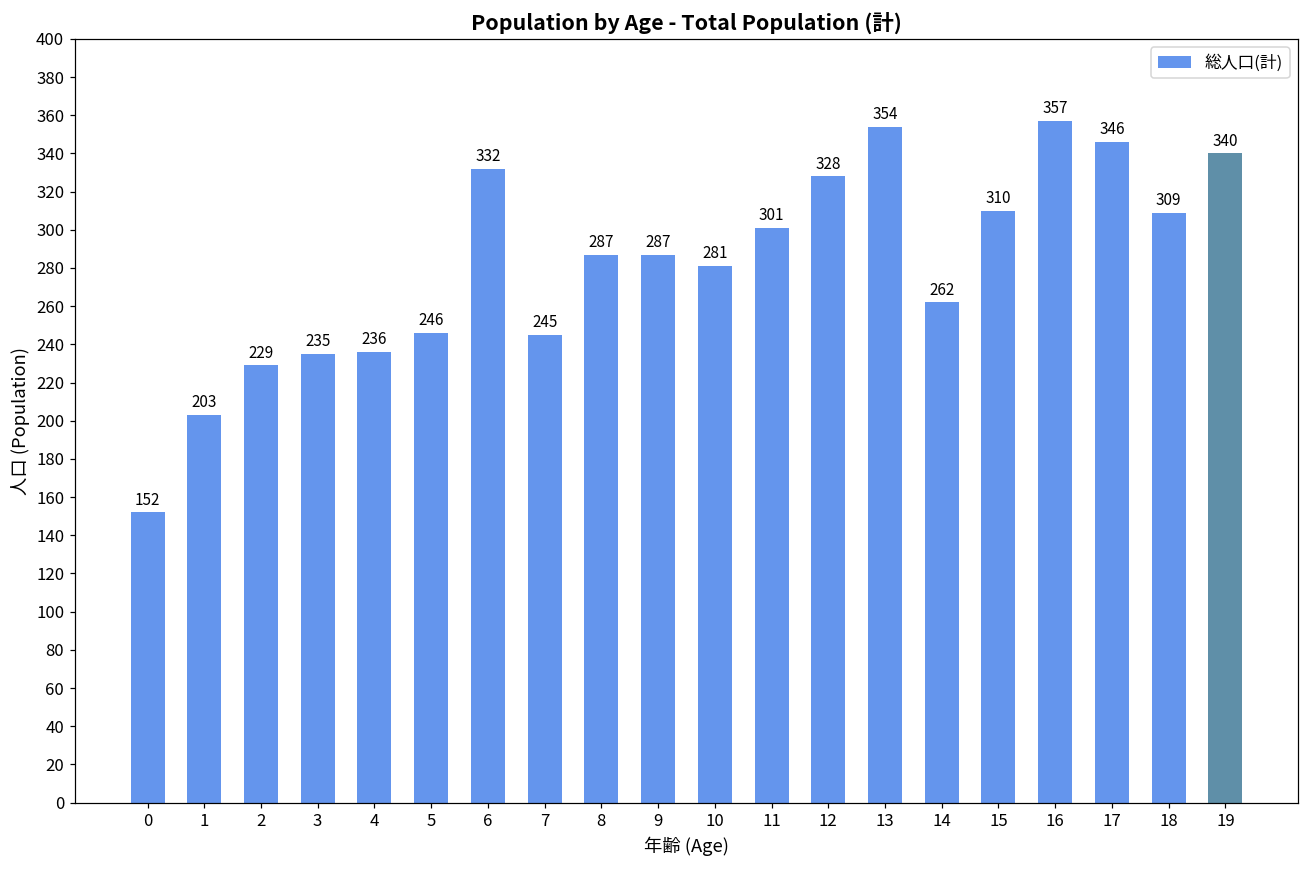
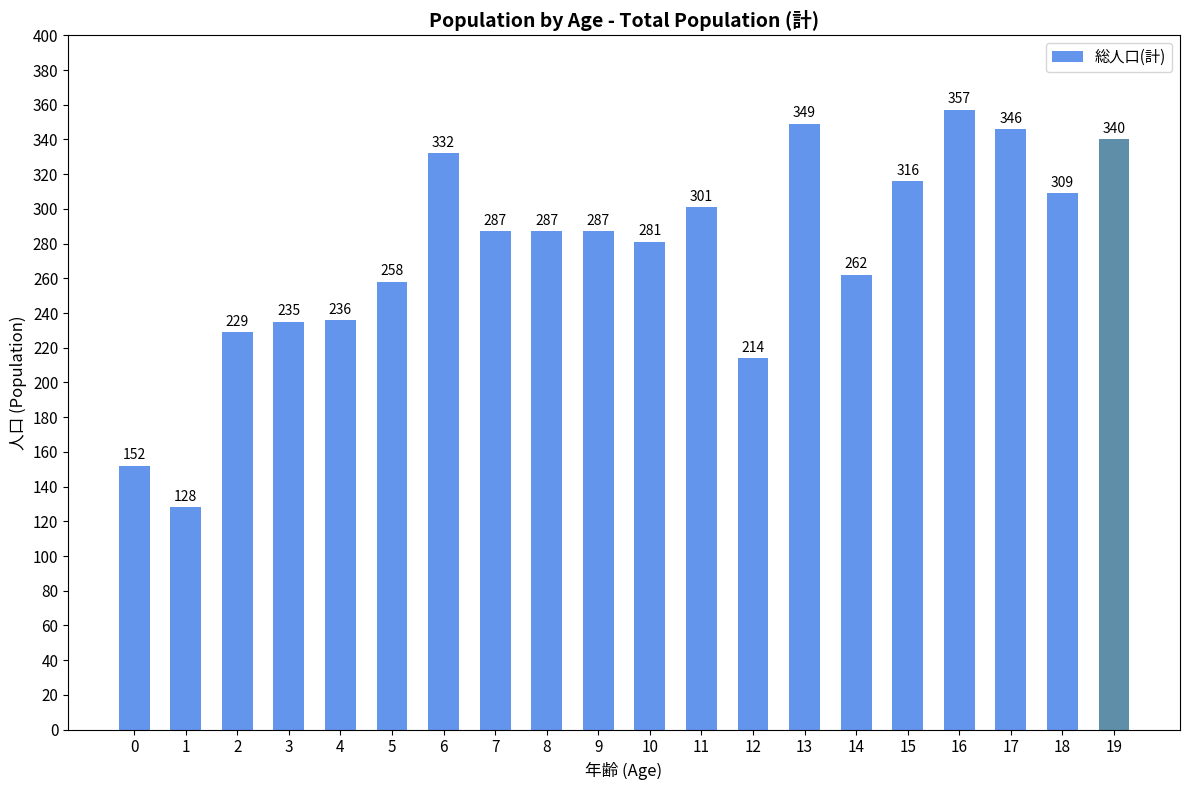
  {
    "0": 152,
-   "1": 203,
+   "1": 128,
    "2": 229,
    "3": 235,
    "4": 236,
-   "5": 246,
+   "5": 258,
    "6": 332,
-   "7": 245,
+   "7": 287,
    "8": 287,
    "9": 287,
    "10": 281,
    "11": 301,
-   "12": 328,
-   "13": 354,
+   "12": 214,
+   "13": 349,
    "14": 262,
-   "15": 310,
+   "15": 316,
    "16": 357,
    "17": 346,
    "18": 309,
    "19": 340
  }
